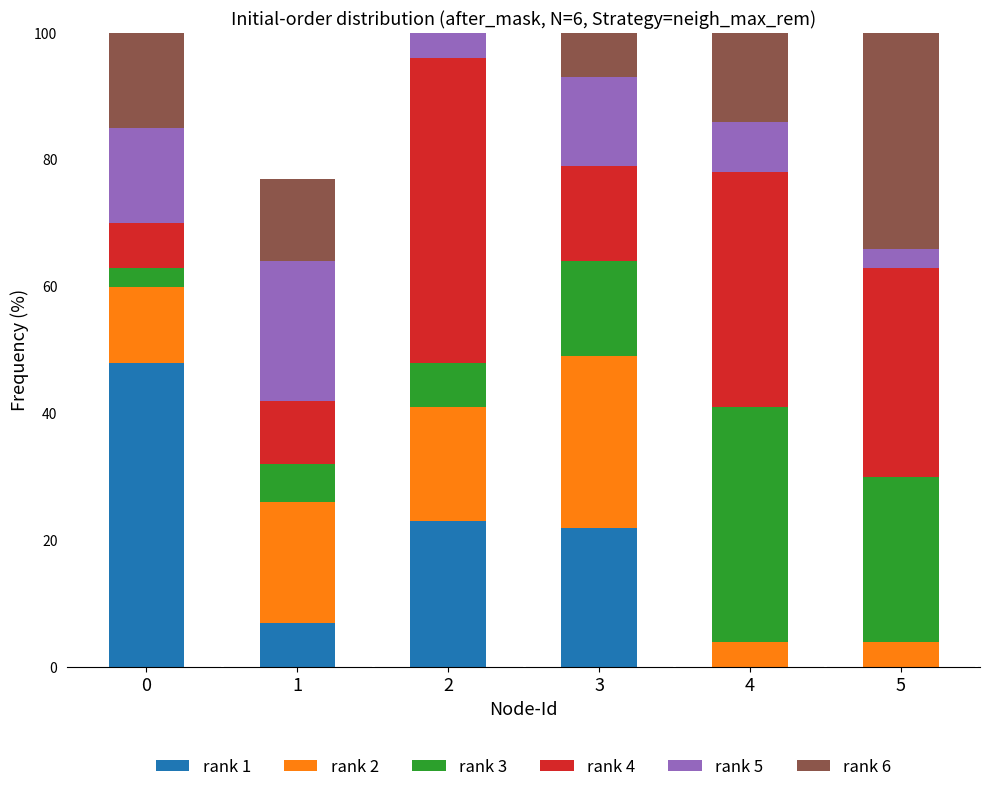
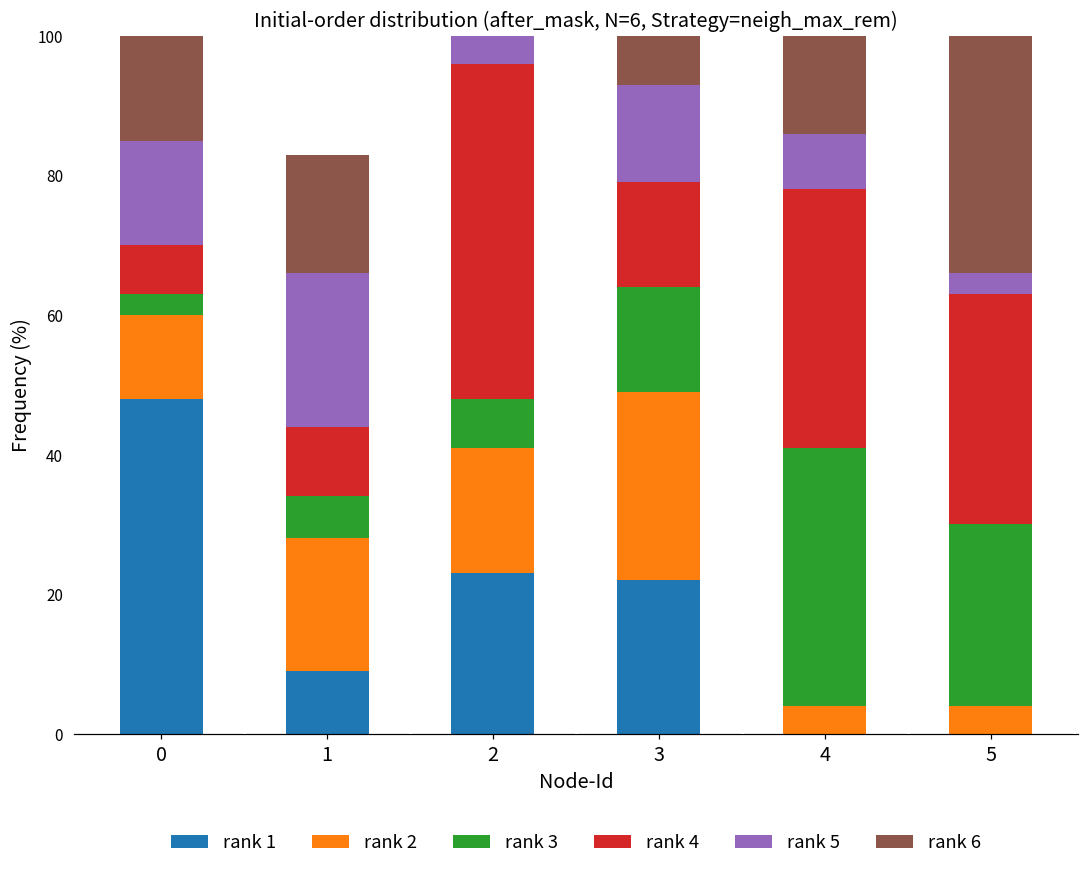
  {
    "rank 1": {
      "0": 48,
-     "1": 7,
+     "1": 9,
      "2": 23,
      "3": 22,
      "4": 0,
      "5": 0
    },
    "rank 2": {
      "0": 12,
      "1": 19,
      "2": 18,
      "3": 27,
      "4": 4,
      "5": 4
    },
    "rank 3": {
      "0": 3,
      "1": 6,
      "2": 7,
      "3": 15,
      "4": 37,
      "5": 26
    },
    "rank 4": {
      "0": 7,
      "1": 10,
      "2": 48,
      "3": 15,
      "4": 37,
      "5": 33
    },
    "rank 5": {
      "0": 15,
      "1": 22,
      "3": 14,
      "4": 8,
      "5": 3
    },
    "rank 6": {
      "0": 15,
-     "1": 13,
+     "1": 17,
      "3": 7,
      "4": 14,
      "5": 34
    }
  }
